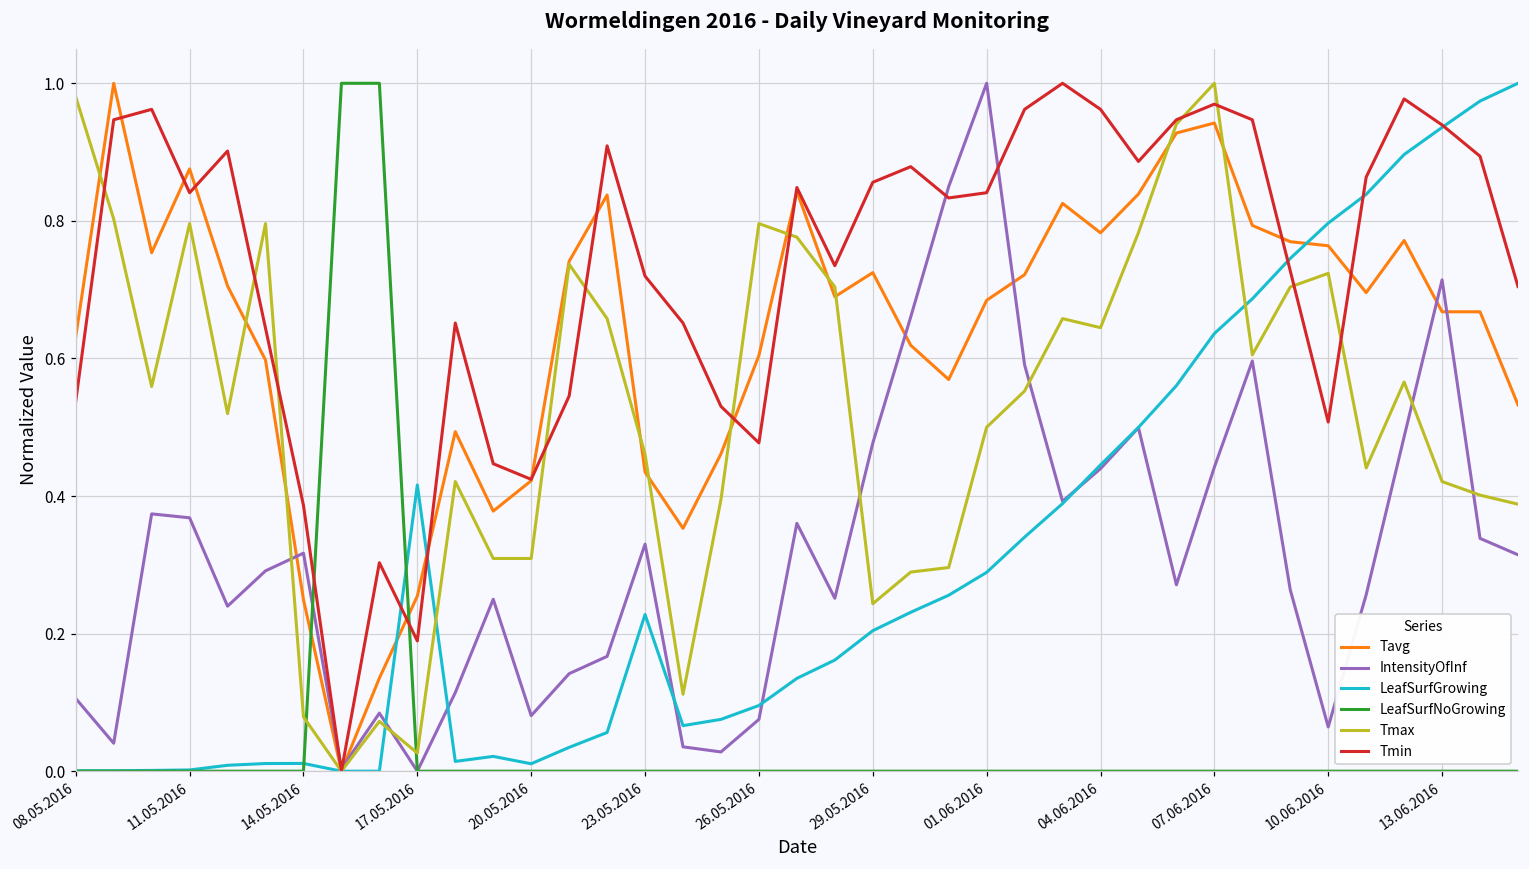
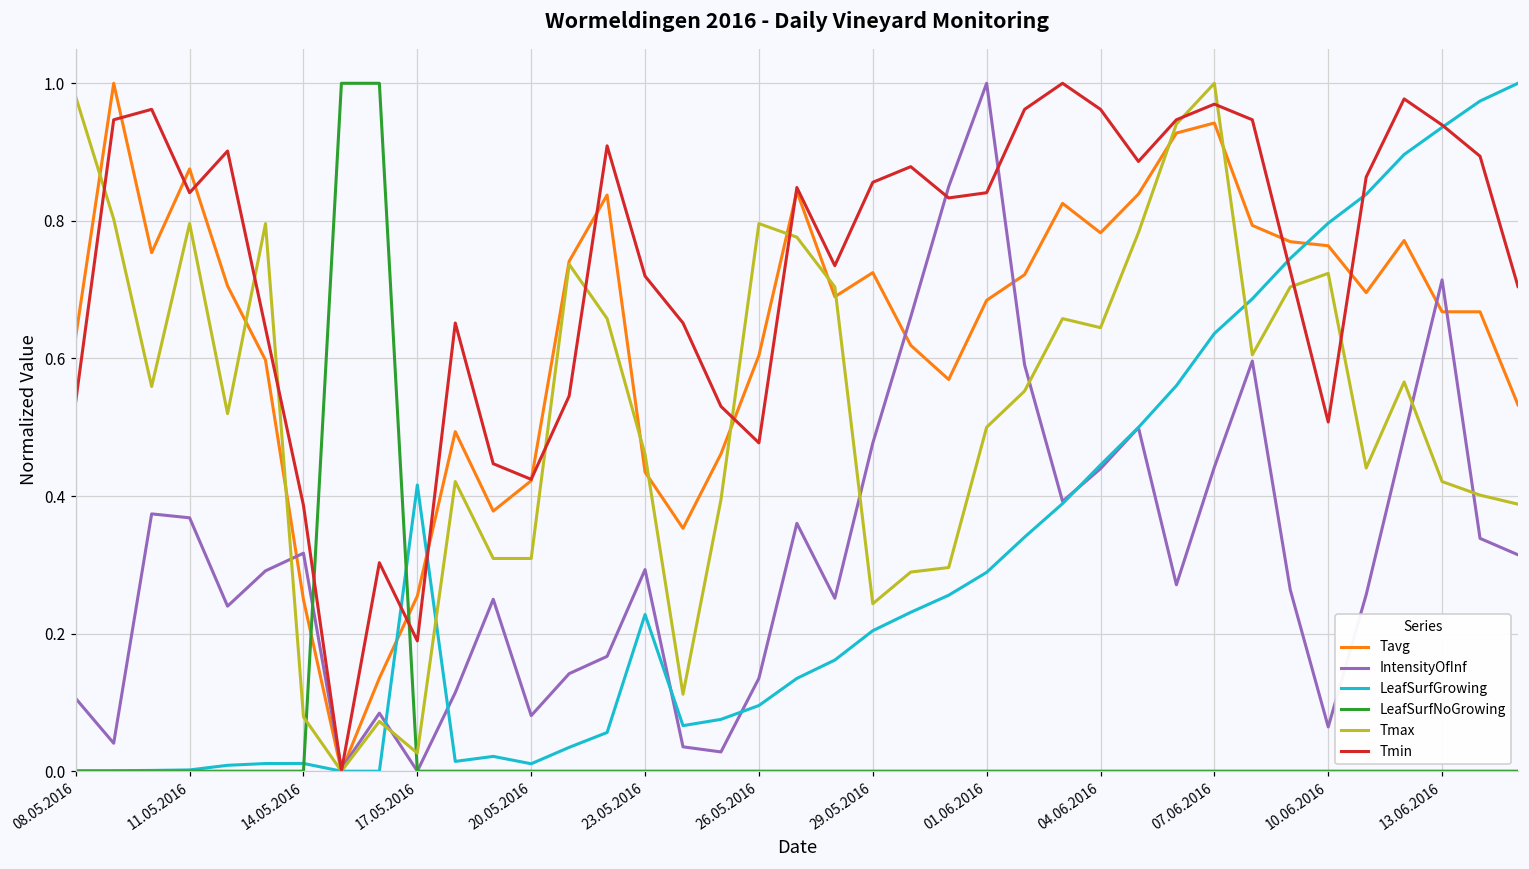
  {
    "Tavg": {
      "08.05.2016": 0.63,
      "11.05.2016": 0.88,
      "14.05.2016": 0.25,
      "17.05.2016": 0.25,
      "23.05.2016": 0.43,
      "26.05.2016": 0.60,
      "29.05.2016": 0.72,
      "01.06.2016": 0.68,
      "04.06.2016": 0.78,
      "07.06.2016": 0.94,
      "10.06.2016": 0.76,
      "13.06.2016": 0.67
    },
    "IntensityOfInf": {
      "08.05.2016": 0.11,
      "11.05.2016": 0.37,
      "14.05.2016": 0.32,
      "20.05.2016": 0.08,
-     "23.05.2016": 0.33,
-     "26.05.2016": 0.08,
+     "23.05.2016": 0.29,
+     "26.05.2016": 0.14,
      "29.05.2016": 0.48,
      "01.06.2016": 1.00,
      "04.06.2016": 0.44,
      "07.06.2016": 0.44,
      "10.06.2016": 0.06,
      "13.06.2016": 0.71
    },
    "LeafSurfGrowing": {
      "14.05.2016": 0.01,
      "17.05.2016": 0.42,
      "20.05.2016": 0.01,
      "23.05.2016": 0.23,
      "26.05.2016": 0.10,
      "29.05.2016": 0.20,
      "01.06.2016": 0.29,
      "04.06.2016": 0.45,
      "07.06.2016": 0.64,
      "10.06.2016": 0.80
    },
    "LeafSurfNoGrowing": {
      "14.05.2016": 0.00,
      "20.05.2016": 0.00,
      "23.05.2016": 0.00,
      "26.05.2016": 0.00,
      "29.05.2016": 0.00,
      "01.06.2016": 0.00,
      "04.06.2016": 0.00,
      "07.06.2016": 0.00,
      "10.06.2016": 0.00,
      "13.06.2016": 0.00
    },
    "Tmax": {
      "08.05.2016": 0.98,
      "11.05.2016": 0.80,
      "14.05.2016": 0.08,
      "17.05.2016": 0.03,
      "20.05.2016": 0.31,
      "23.05.2016": 0.46,
      "26.05.2016": 0.80,
      "29.05.2016": 0.24,
      "01.06.2016": 0.50,
      "04.06.2016": 0.64,
      "07.06.2016": 1.00,
      "10.06.2016": 0.72,
      "13.06.2016": 0.42
    },
    "Tmin": {
      "08.05.2016": 0.54,
      "11.05.2016": 0.84,
      "14.05.2016": 0.39,
      "17.05.2016": 0.19,
      "23.05.2016": 0.72,
      "26.05.2016": 0.48,
      "29.05.2016": 0.86,
      "01.06.2016": 0.84,
      "04.06.2016": 0.96,
      "07.06.2016": 0.97,
      "10.06.2016": 0.51
    }
  }
